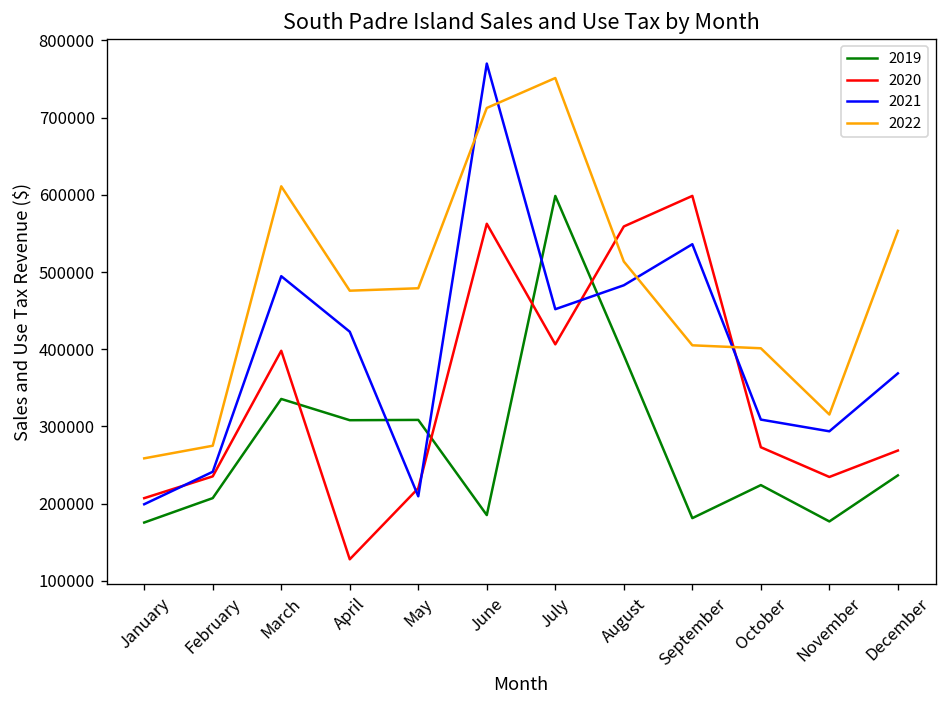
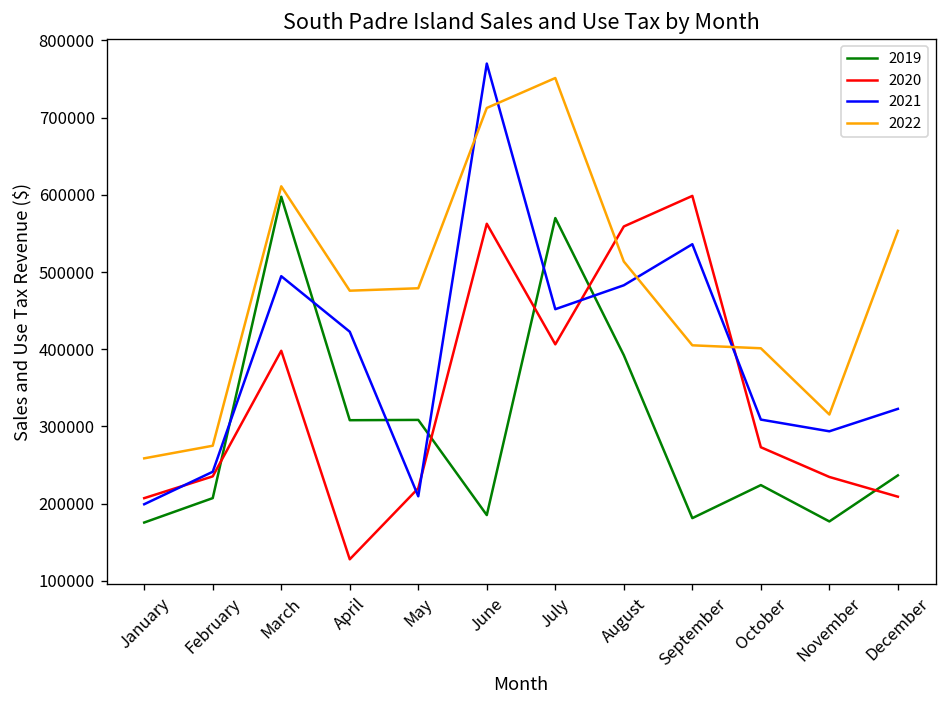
  {
    "2019": {
      "January": 180000,
      "February": 210000,
-     "March": 340000,
+     "March": 600000,
      "April": 310000,
      "May": 310000,
      "June": 190000,
-     "July": 600000,
+     "July": 570000,
      "August": 390000,
      "September": 180000,
      "October": 220000,
      "November": 180000,
      "December": 240000
    },
    "2020": {
      "January": 210000,
      "February": 240000,
      "March": 400000,
      "April": 130000,
      "May": 220000,
      "June": 560000,
      "July": 410000,
      "August": 560000,
      "September": 600000,
      "October": 270000,
      "November": 230000,
-     "December": 270000
+     "December": 210000
    },
    "2021": {
      "January": 200000,
      "February": 240000,
      "March": 490000,
      "April": 420000,
      "May": 210000,
      "June": 770000,
      "July": 450000,
      "August": 480000,
      "September": 540000,
      "October": 310000,
      "November": 290000,
-     "December": 370000
+     "December": 320000
    },
    "2022": {
      "January": 260000,
      "February": 280000,
      "March": 610000,
      "April": 480000,
      "May": 480000,
      "June": 710000,
      "July": 750000,
      "August": 510000,
      "September": 410000,
      "October": 400000,
      "November": 320000,
      "December": 550000
    }
  }
